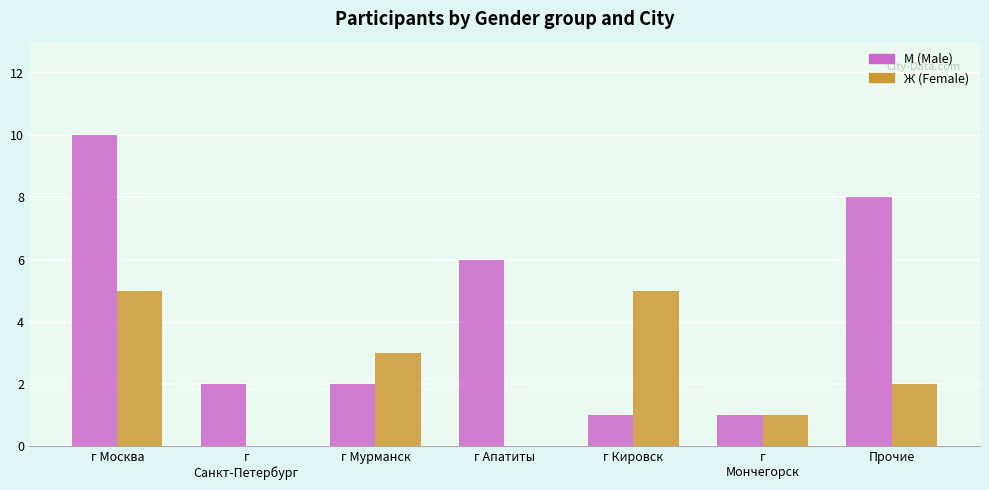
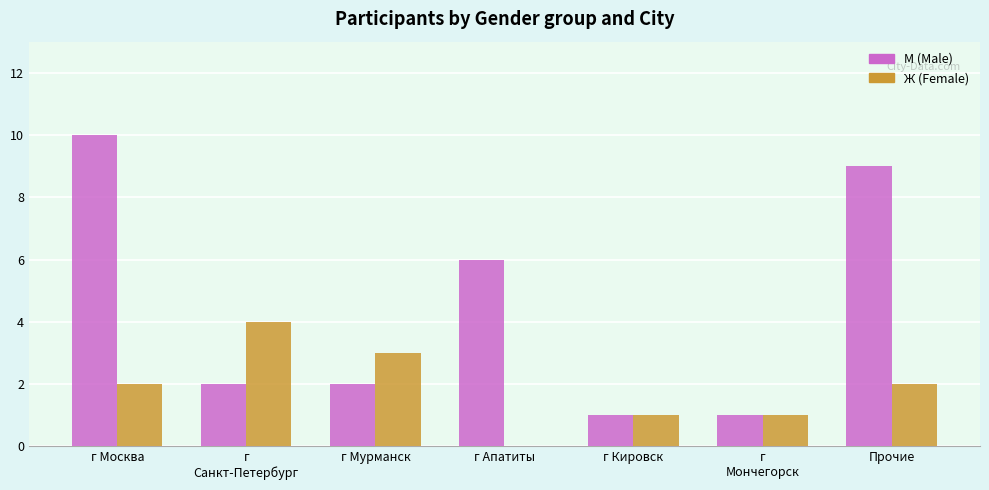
  {
    "М (Male)": {
      "г Москва": 10,
      "г Санкт-Петербург": 2,
      "г Мурманск": 2,
      "г Апатиты": 6,
      "г Кировск": 1,
      "г Мончегорск": 1,
-     "Прочие": 8
+     "Прочие": 9
    },
    "Ж (Female)": {
-     "г Москва": 5,
-     "г Санкт-Петербург": 0,
+     "г Москва": 2,
+     "г Санкт-Петербург": 4,
      "г Мурманск": 3,
      "г Апатиты": 0,
-     "г Кировск": 5,
+     "г Кировск": 1,
      "г Мончегорск": 1,
      "Прочие": 2
    }
  }
